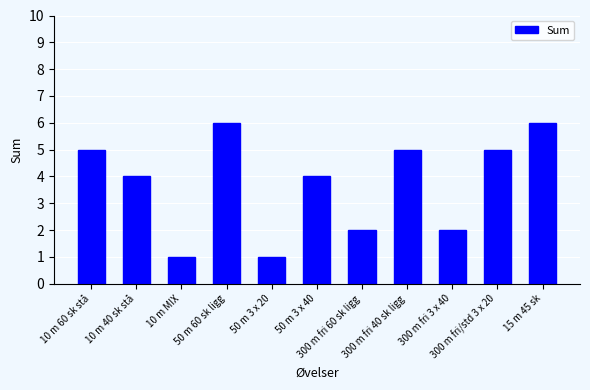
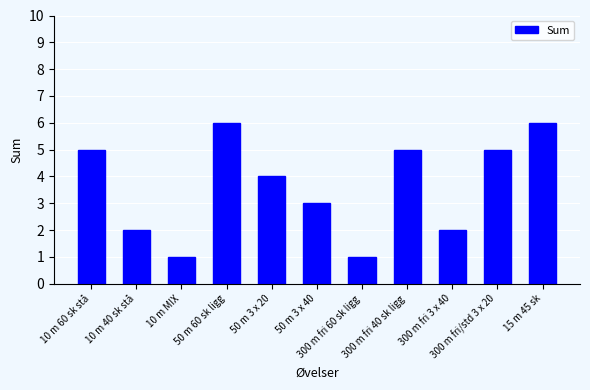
  {
    "10 m 60 sk stå": 5,
-   "10 m 40 sk stå": 4,
+   "10 m 40 sk stå": 2,
    "10 m MIX": 1,
    "50 m 60 sk ligg": 6,
-   "50 m 3 x 20": 1,
-   "50 m 3 x 40": 4,
-   "300 m fri 60 sk ligg": 2,
+   "50 m 3 x 20": 4,
+   "50 m 3 x 40": 3,
+   "300 m fri 60 sk ligg": 1,
    "300 m fri 40 sk ligg": 5,
    "300 m fri 3 x 40": 2,
    "300 m fri/std 3 x 20": 5,
    "15 m 45 sk": 6
  }
